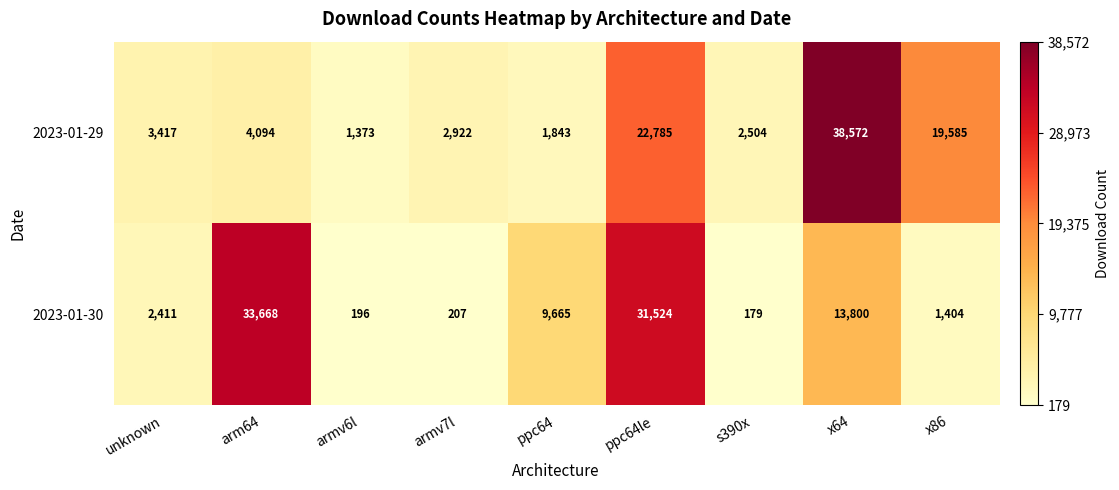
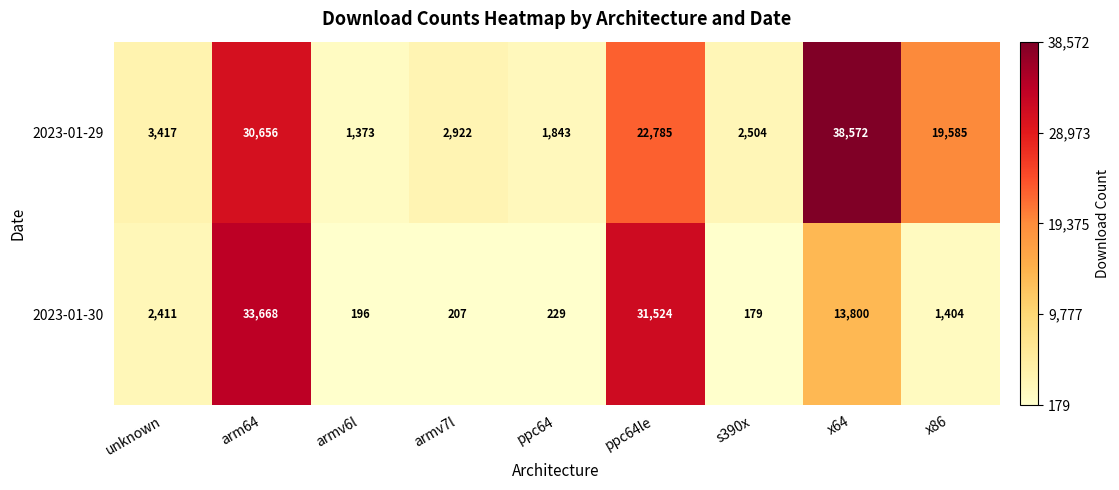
  {
    "2023-01-29": {
      "unknown": "3,417",
-     "arm64": "4,094",
+     "arm64": "30,656",
      "armv6l": "1,373",
      "armv7l": "2,922",
      "ppc64": "1,843",
      "ppc64le": "22,785",
      "s390x": "2,504",
      "x64": "38,572",
      "x86": "19,585"
    },
    "2023-01-30": {
      "unknown": "2,411",
      "arm64": "33,668",
      "armv6l": "196",
      "armv7l": "207",
-     "ppc64": "9,665",
+     "ppc64": "229",
      "ppc64le": "31,524",
      "s390x": "179",
      "x64": "13,800",
      "x86": "1,404"
    }
  }
